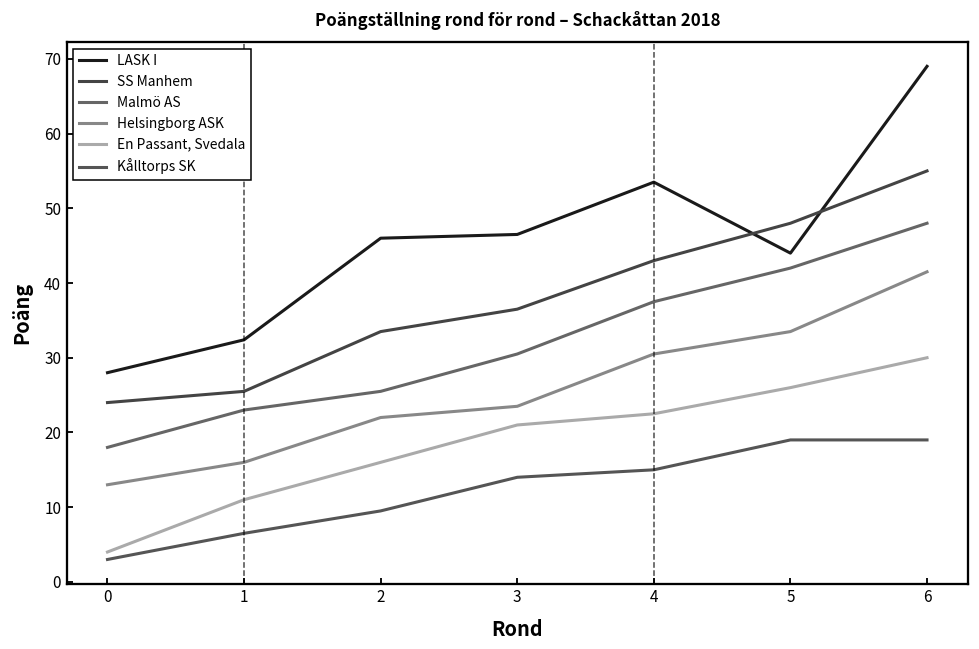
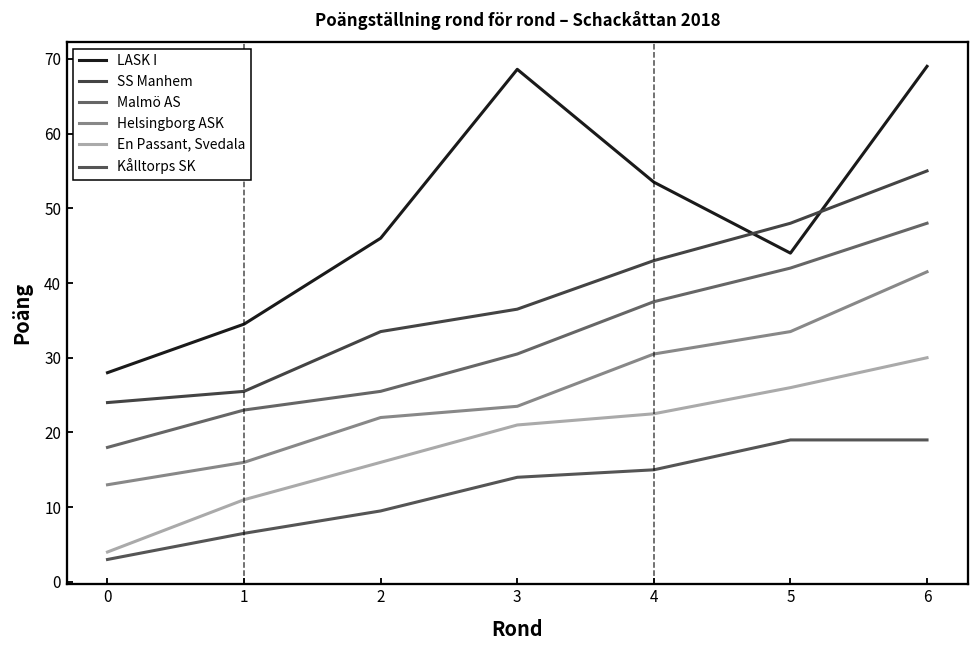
  {
    "LASK I": {
      "0": 28,
-     "1": 32,
+     "1": 35,
      "2": 46,
-     "3": 47,
+     "3": 69,
      "4": 54,
      "5": 44,
      "6": 69
    }
  }
